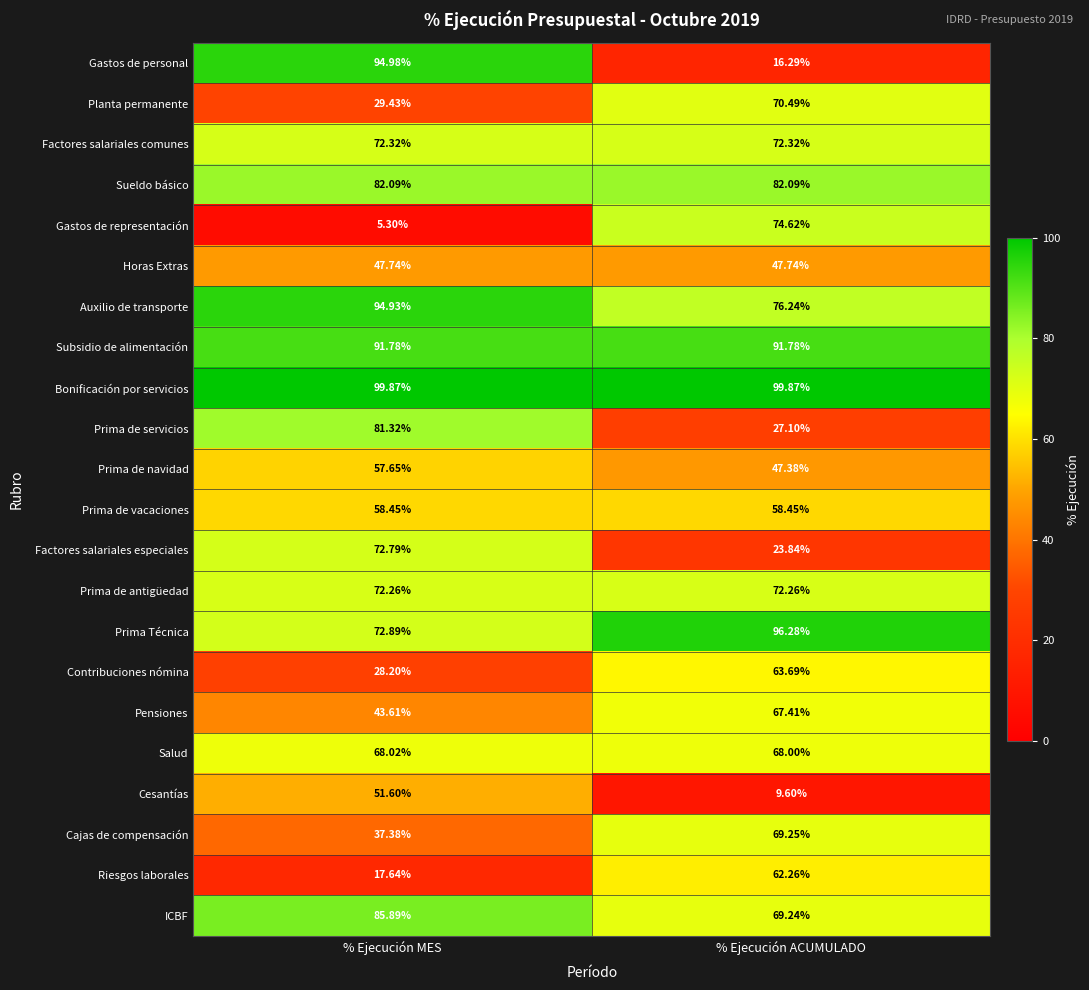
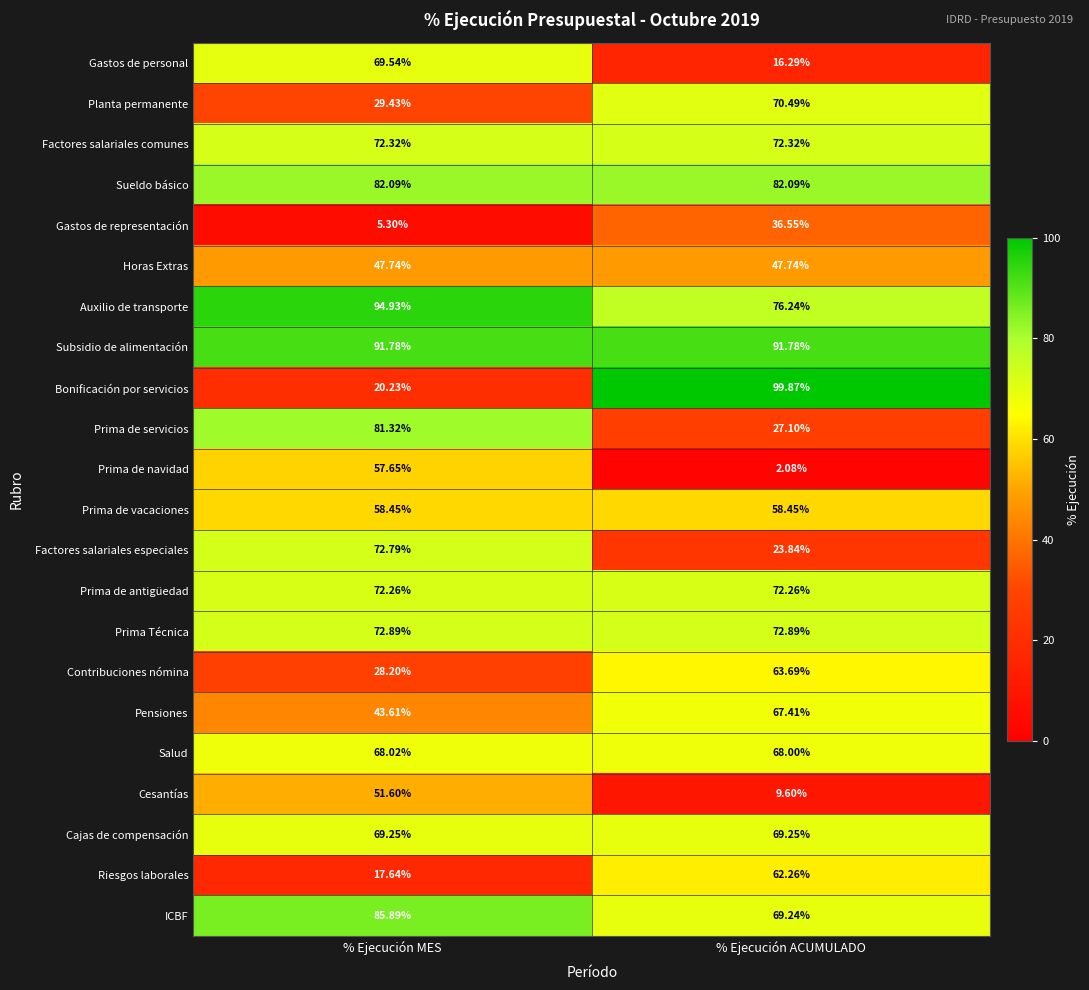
  {
    "Gastos de personal": {
-     "% Ejecución MES": "94.98%",
+     "% Ejecución MES": "69.54%",
      "% Ejecución ACUMULADO": "16.29%"
    },
    "Planta permanente": {
      "% Ejecución MES": "29.43%",
      "% Ejecución ACUMULADO": "70.49%"
    },
    "Factores salariales comunes": {
      "% Ejecución MES": "72.32%",
      "% Ejecución ACUMULADO": "72.32%"
    },
    "Sueldo básico": {
      "% Ejecución MES": "82.09%",
      "% Ejecución ACUMULADO": "82.09%"
    },
    "Gastos de representación": {
      "% Ejecución MES": "5.30%",
-     "% Ejecución ACUMULADO": "74.62%"
+     "% Ejecución ACUMULADO": "36.55%"
    },
    "Horas Extras": {
      "% Ejecución MES": "47.74%",
      "% Ejecución ACUMULADO": "47.74%"
    },
    "Auxilio de transporte": {
      "% Ejecución MES": "94.93%",
      "% Ejecución ACUMULADO": "76.24%"
    },
    "Subsidio de alimentación": {
      "% Ejecución MES": "91.78%",
      "% Ejecución ACUMULADO": "91.78%"
    },
    "Bonificación por servicios": {
-     "% Ejecución MES": "99.87%",
+     "% Ejecución MES": "20.23%",
      "% Ejecución ACUMULADO": "99.87%"
    },
    "Prima de servicios": {
      "% Ejecución MES": "81.32%",
      "% Ejecución ACUMULADO": "27.10%"
    },
    "Prima de navidad": {
      "% Ejecución MES": "57.65%",
-     "% Ejecución ACUMULADO": "47.38%"
+     "% Ejecución ACUMULADO": "2.08%"
    },
    "Prima de vacaciones": {
      "% Ejecución MES": "58.45%",
      "% Ejecución ACUMULADO": "58.45%"
    },
    "Factores salariales especiales": {
      "% Ejecución MES": "72.79%",
      "% Ejecución ACUMULADO": "23.84%"
    },
    "Prima de antigüedad": {
      "% Ejecución MES": "72.26%",
      "% Ejecución ACUMULADO": "72.26%"
    },
    "Prima Técnica": {
      "% Ejecución MES": "72.89%",
-     "% Ejecución ACUMULADO": "96.28%"
+     "% Ejecución ACUMULADO": "72.89%"
    },
    "Contribuciones nómina": {
      "% Ejecución MES": "28.20%",
      "% Ejecución ACUMULADO": "63.69%"
    },
    "Pensiones": {
      "% Ejecución MES": "43.61%",
      "% Ejecución ACUMULADO": "67.41%"
    },
    "Salud": {
      "% Ejecución MES": "68.02%",
      "% Ejecución ACUMULADO": "68.00%"
    },
    "Cesantías": {
      "% Ejecución MES": "51.60%",
      "% Ejecución ACUMULADO": "9.60%"
    },
    "Cajas de compensación": {
-     "% Ejecución MES": "37.38%",
+     "% Ejecución MES": "69.25%",
      "% Ejecución ACUMULADO": "69.25%"
    },
    "Riesgos laborales": {
      "% Ejecución MES": "17.64%",
      "% Ejecución ACUMULADO": "62.26%"
    },
    "ICBF": {
      "% Ejecución MES": "85.89%",
      "% Ejecución ACUMULADO": "69.24%"
    }
  }
